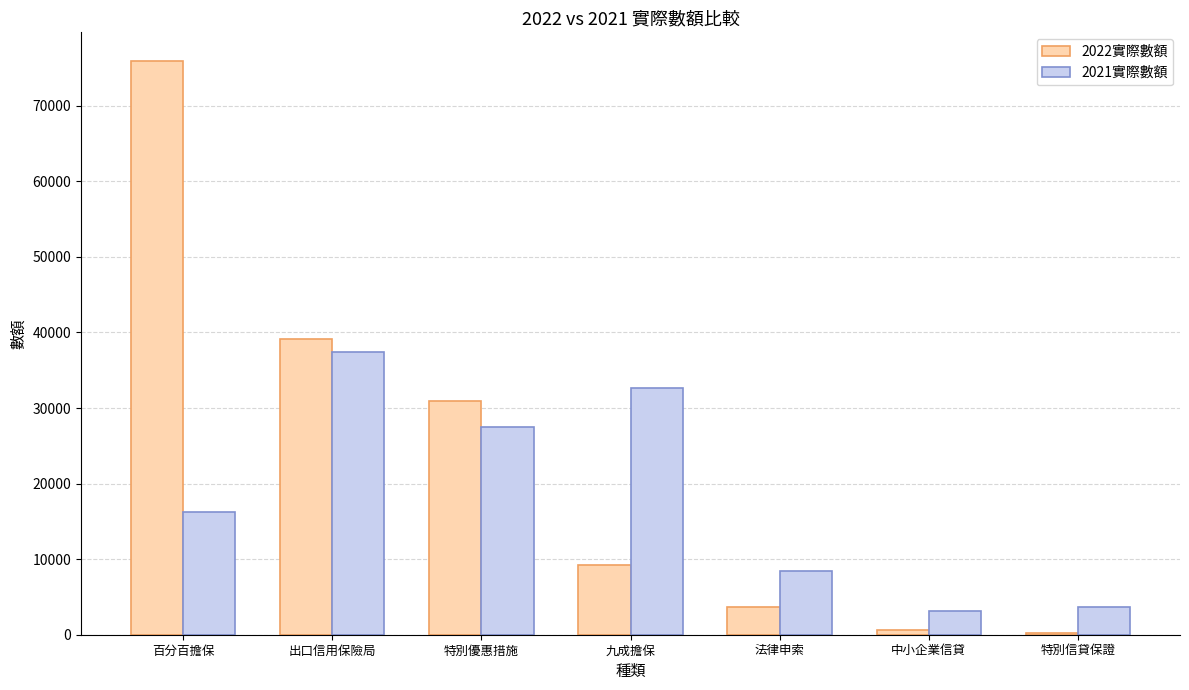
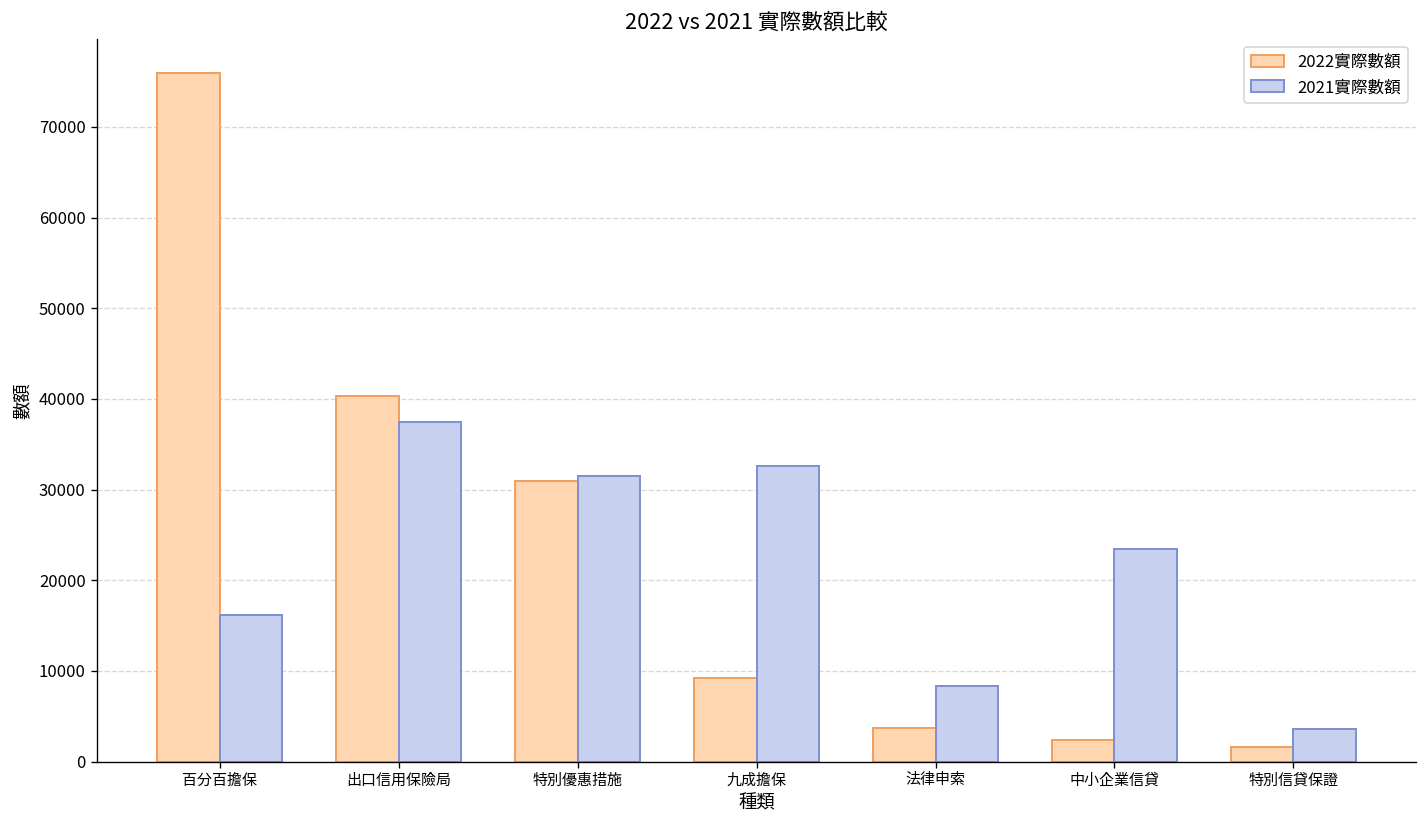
  {
    "2022實際數額": {
      "百分百擔保": 76000,
-     "出口信用保險局": 39000,
+     "出口信用保險局": 40000,
      "特別優惠措施": 31000,
      "九成擔保": 9000,
      "法律申索": 4000,
-     "中小企業信貸": 1000,
-     "特別信貸保證": 0
+     "中小企業信貸": 2000,
+     "特別信貸保證": 2000
    },
    "2021實際數額": {
      "百分百擔保": 16000,
      "出口信用保險局": 37000,
-     "特別優惠措施": 28000,
+     "特別優惠措施": 32000,
      "九成擔保": 33000,
      "法律申索": 8000,
-     "中小企業信貸": 3000,
+     "中小企業信貸": 23000,
      "特別信貸保證": 4000
    }
  }
